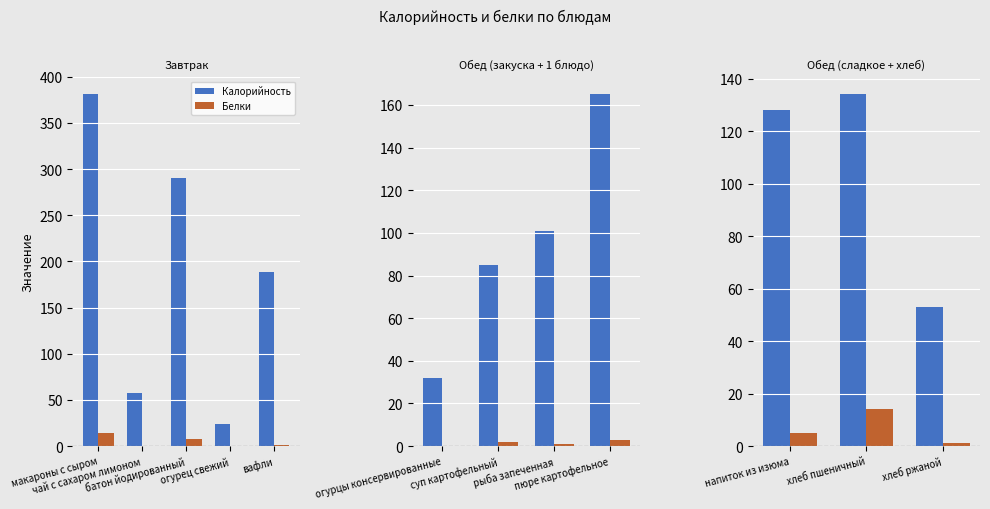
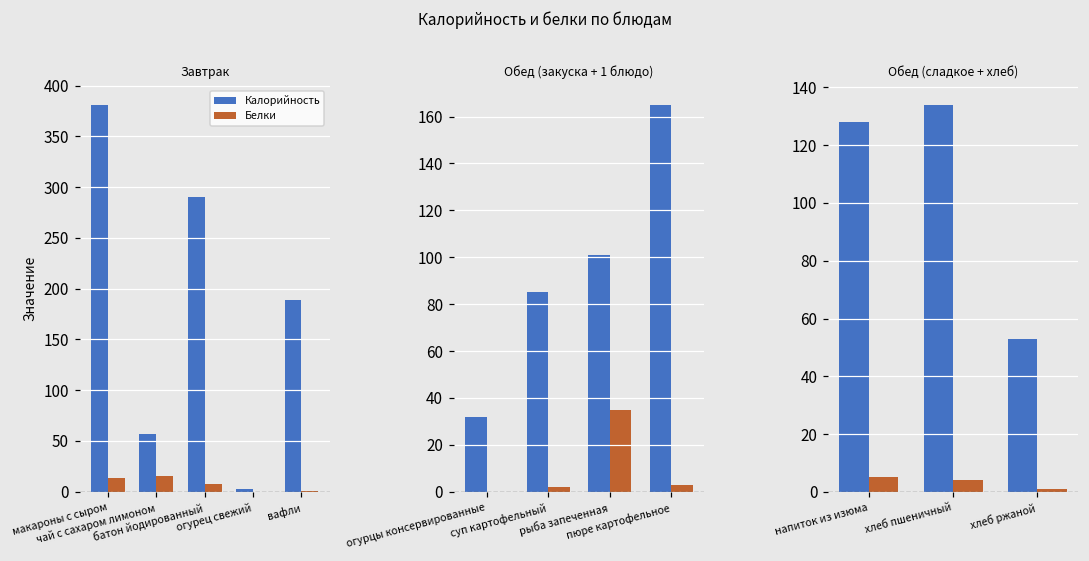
  {
    "Завтрак": {
      "Калорийность": {
        "макароны с сыром": 380,
        "чай с сахаром лимоном": 60,
        "батон йодированный": 290,
-       "огурец свежий": 20,
+       "огурец свежий": 0,
        "вафли": 190
      },
      "Белки": {
        "макароны с сыром": 10,
-       "чай с сахаром лимоном": 0,
+       "чай с сахаром лимоном": 20,
        "батон йодированный": 10
      }
    },
    "Обед (закуска + 1 блюдо)": {
      "Калорийность": {
        "огурцы консервированные": 32,
        "суп картофельный": 85,
        "рыба запеченная": 101,
        "пюре картофельное": 165
      },
      "Белки": {
        "огурцы консервированные": 0,
        "суп картофельный": 2,
-       "рыба запеченная": 1,
+       "рыба запеченная": 35,
        "пюре картофельное": 3
      }
    },
    "Обед (сладкое + хлеб)": {
      "Калорийность": {
        "напиток из изюма": 128,
        "хлеб пшеничный": 134,
        "хлеб ржаной": 53
      },
      "Белки": {
        "напиток из изюма": 5,
-       "хлеб пшеничный": 14,
+       "хлеб пшеничный": 4,
        "хлеб ржаной": 1
      }
    }
  }
